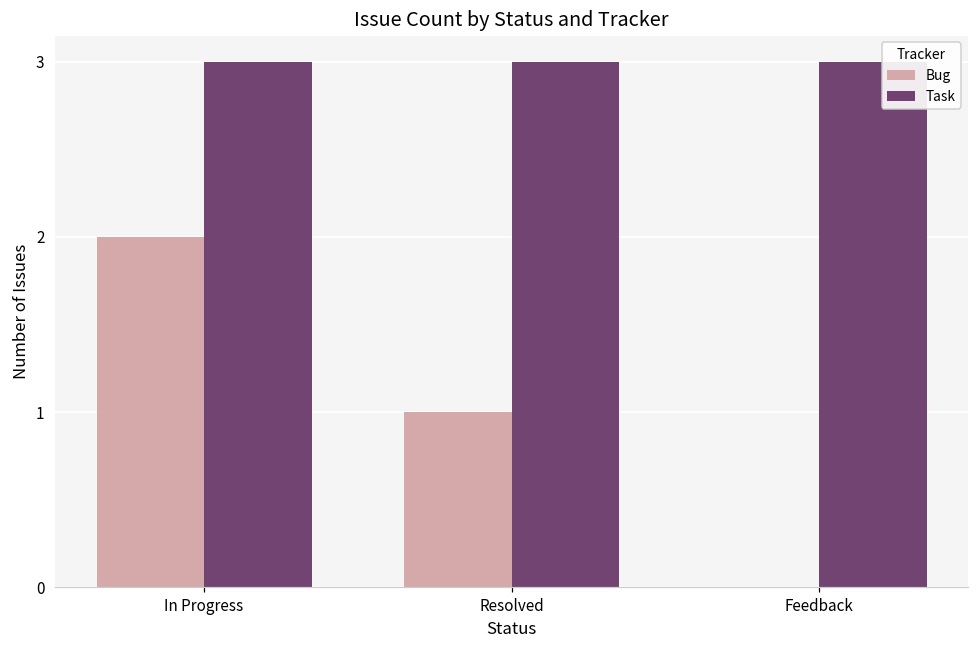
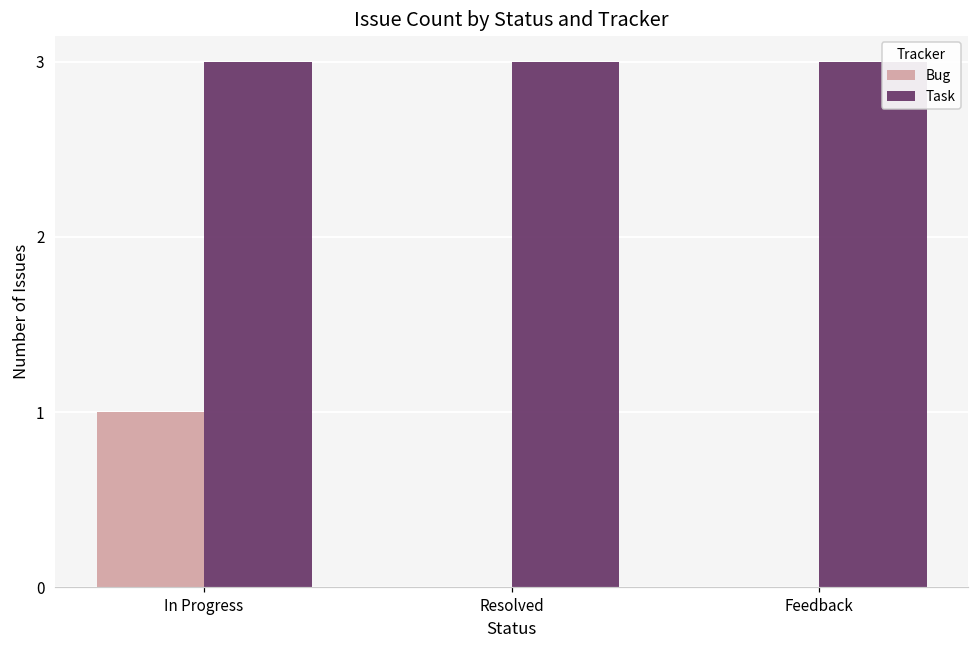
  {
    "Bug": {
-     "In Progress": 2,
-     "Resolved": 1,
+     "In Progress": 1,
+     "Resolved": 0,
      "Feedback": 0
    },
    "Task": {
      "In Progress": 3,
      "Resolved": 3,
      "Feedback": 3
    }
  }
